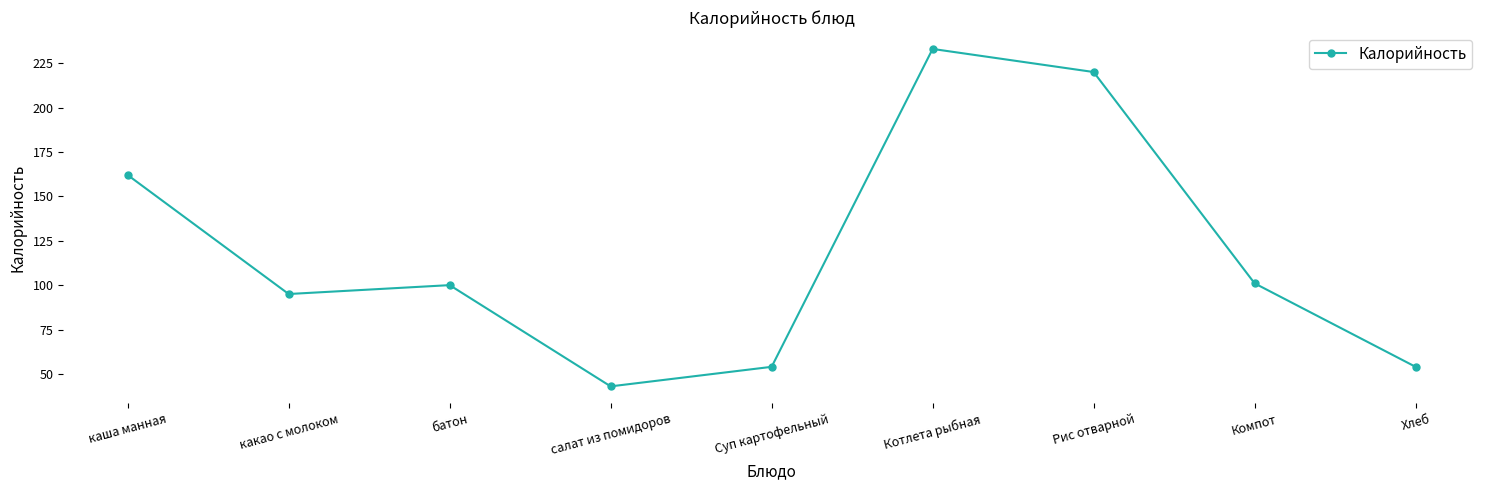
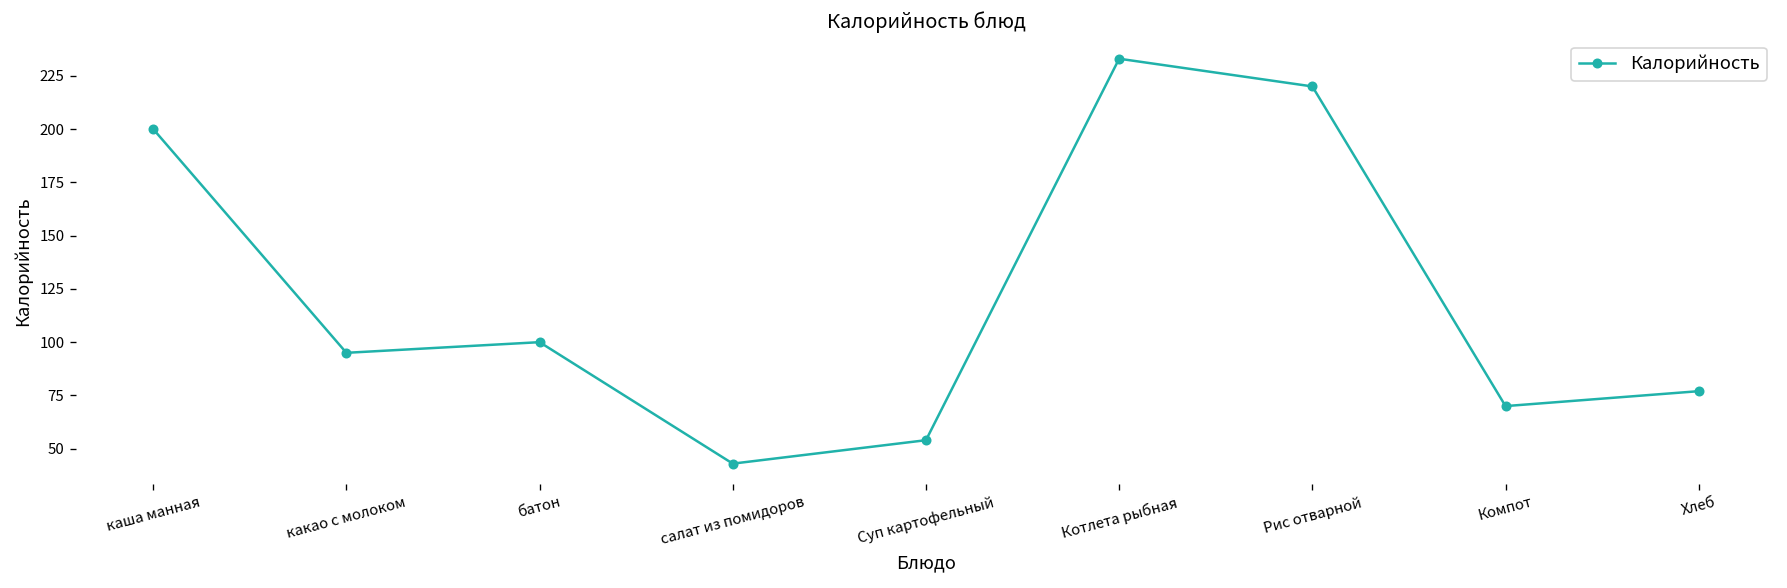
  {
-   "каша манная": 162,
+   "каша манная": 200,
    "какао с молоком": 95,
    "батон": 100,
    "салат из помидоров": 43,
    "Суп картофельный": 54,
    "Котлета рыбная": 233,
    "Рис отварной": 220,
-   "Компот": 101,
-   "Хлеб": 54
+   "Компот": 70,
+   "Хлеб": 77
  }
